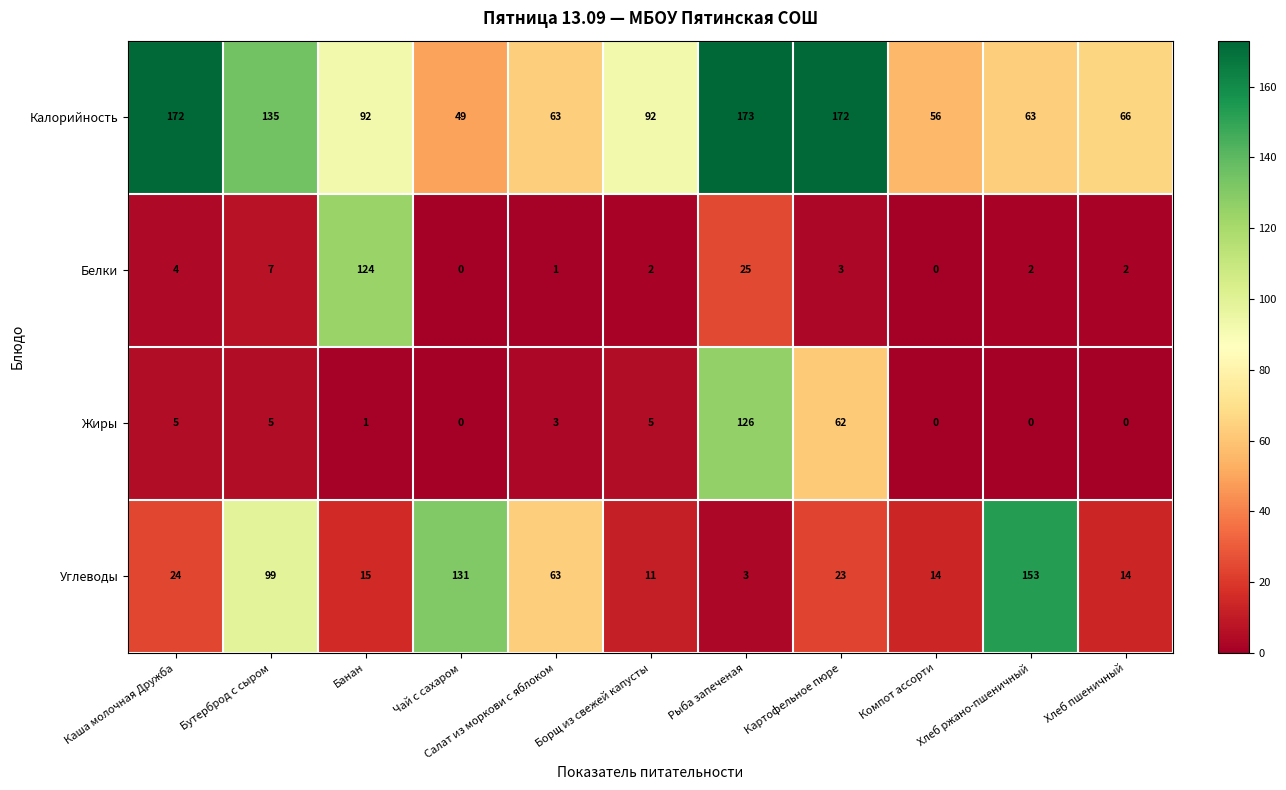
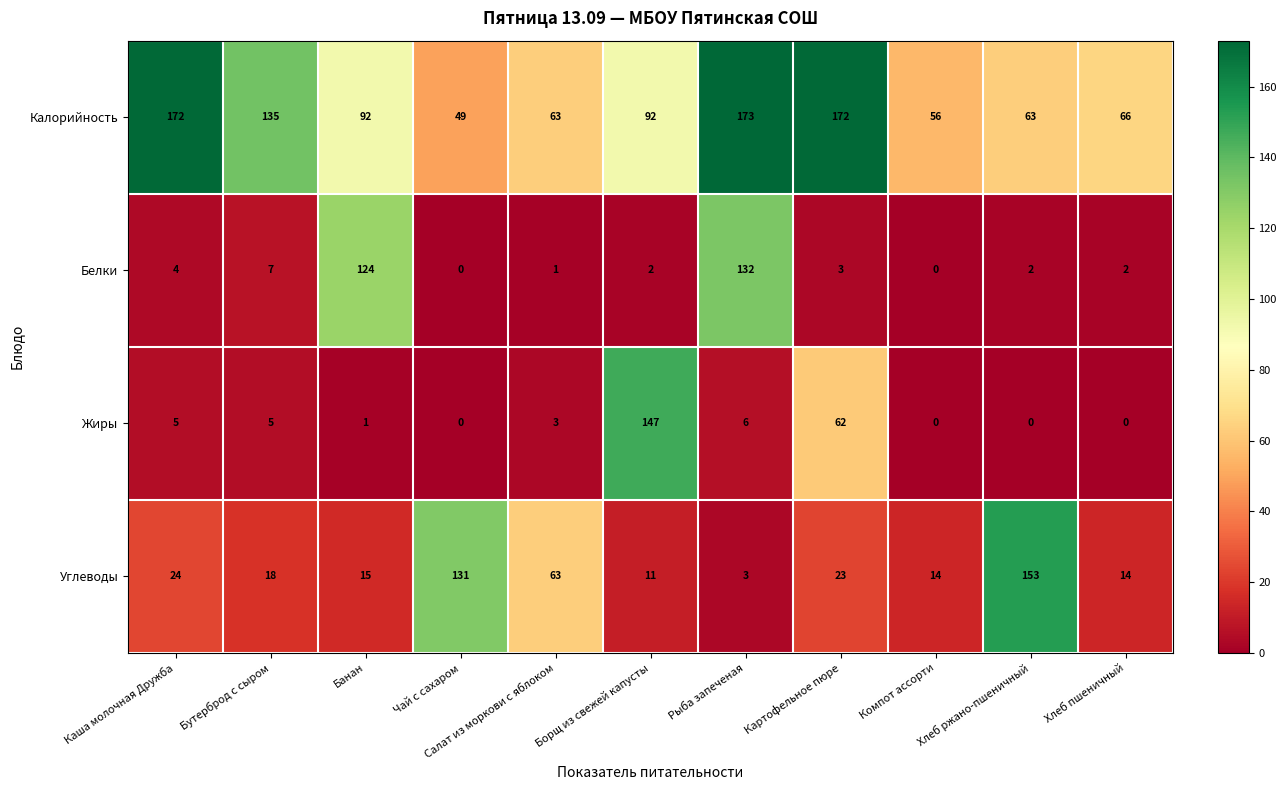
  {
    "Калорийность": {
      "Каша молочная Дружба": 172,
      "Бутерброд с сыром": 135,
      "Банан": 92,
      "Чай с сахаром": 49,
      "Салат из моркови с яблоком": 63,
      "Борщ из свежей капусты": 92,
      "Рыба запеченая": 173,
      "Картофельное пюре": 172,
      "Компот ассорти": 56,
      "Хлеб ржано-пшеничный": 63,
      "Хлеб пшеничный": 66
    },
    "Белки": {
      "Каша молочная Дружба": 4,
      "Бутерброд с сыром": 7,
      "Банан": 124,
      "Чай с сахаром": 0,
      "Салат из моркови с яблоком": 1,
      "Борщ из свежей капусты": 2,
-     "Рыба запеченая": 25,
+     "Рыба запеченая": 132,
      "Картофельное пюре": 3,
      "Компот ассорти": 0,
      "Хлеб ржано-пшеничный": 2,
      "Хлеб пшеничный": 2
    },
    "Жиры": {
      "Каша молочная Дружба": 5,
      "Бутерброд с сыром": 5,
      "Банан": 1,
      "Чай с сахаром": 0,
      "Салат из моркови с яблоком": 3,
-     "Борщ из свежей капусты": 5,
-     "Рыба запеченая": 126,
+     "Борщ из свежей капусты": 147,
+     "Рыба запеченая": 6,
      "Картофельное пюре": 62,
      "Компот ассорти": 0,
      "Хлеб ржано-пшеничный": 0,
      "Хлеб пшеничный": 0
    },
    "Углеводы": {
      "Каша молочная Дружба": 24,
-     "Бутерброд с сыром": 99,
+     "Бутерброд с сыром": 18,
      "Банан": 15,
      "Чай с сахаром": 131,
      "Салат из моркови с яблоком": 63,
      "Борщ из свежей капусты": 11,
      "Рыба запеченая": 3,
      "Картофельное пюре": 23,
      "Компот ассорти": 14,
      "Хлеб ржано-пшеничный": 153,
      "Хлеб пшеничный": 14
    }
  }
